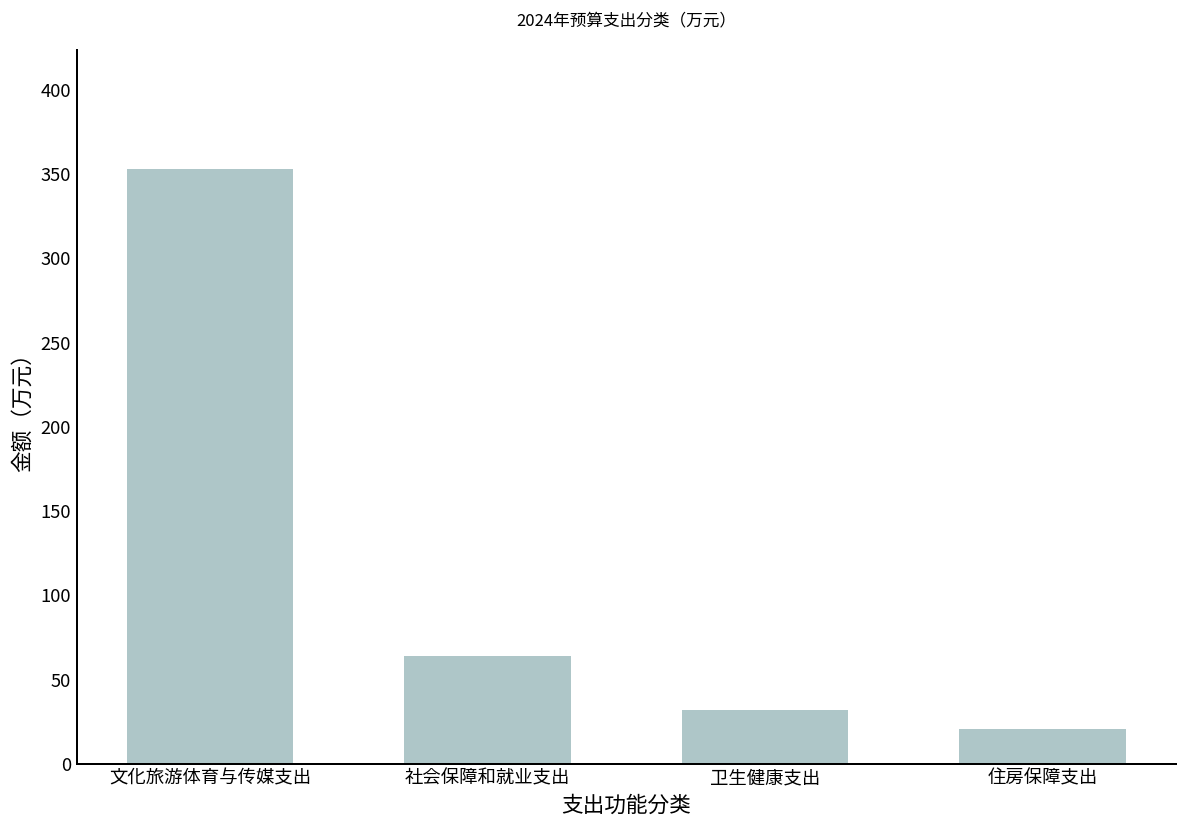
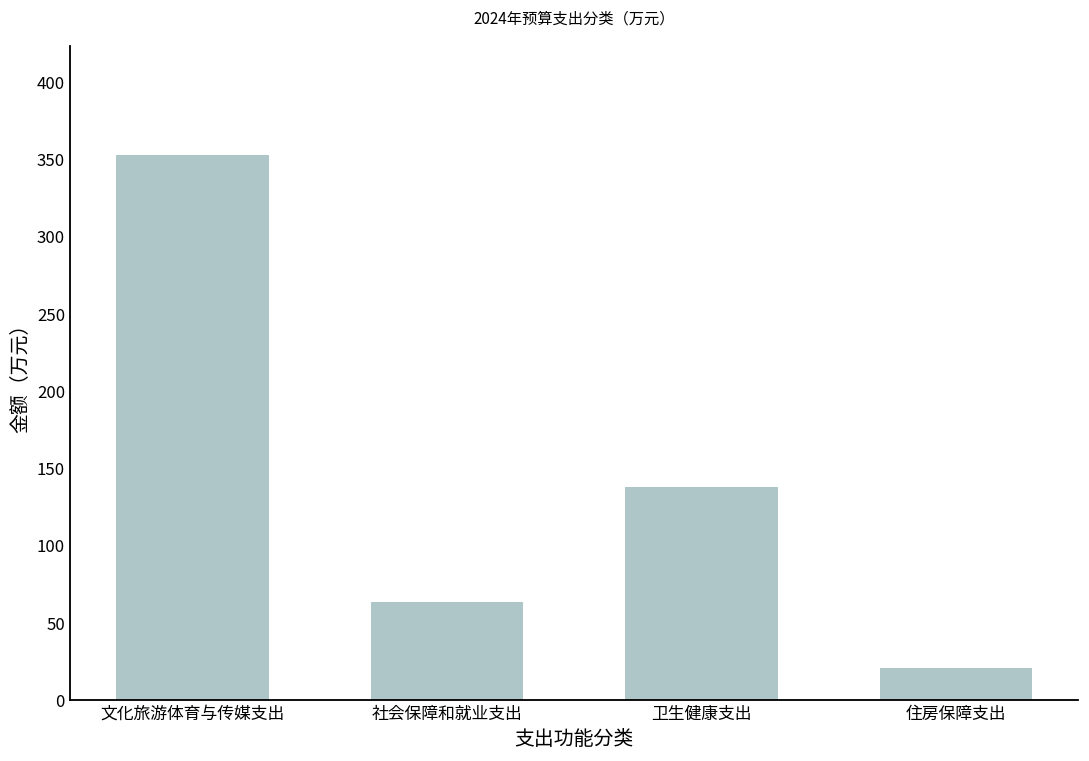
  {
    "文化旅游体育与传媒支出": 353,
    "社会保障和就业支出": 64,
-   "卫生健康支出": 32,
+   "卫生健康支出": 138,
    "住房保障支出": 20
  }
